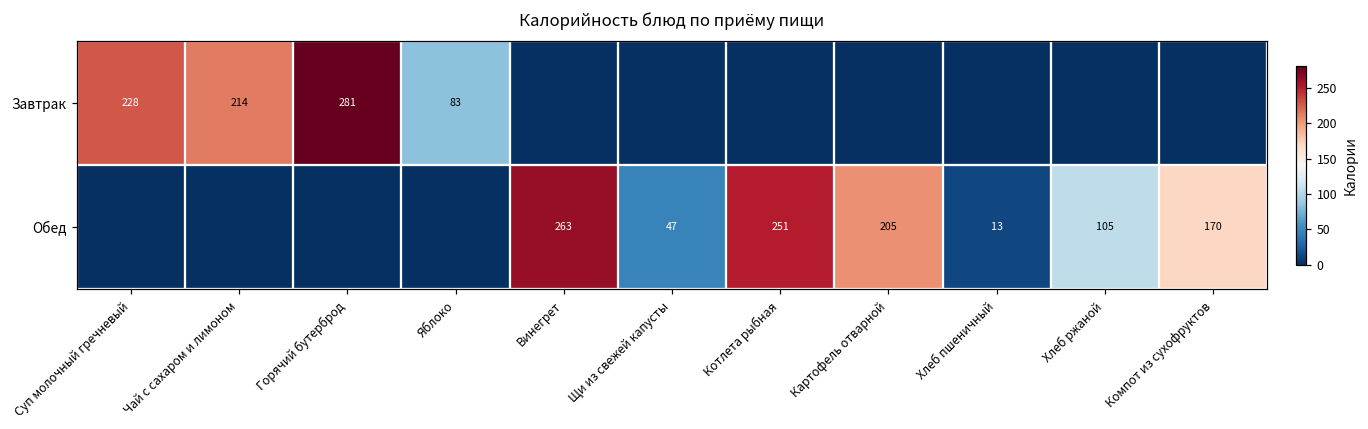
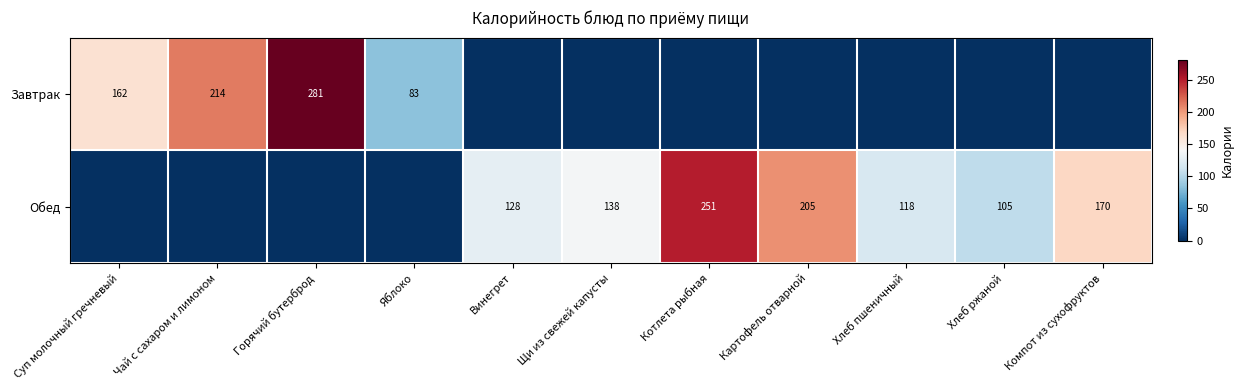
  {
    "Завтрак": {
-     "Суп молочный гречневый": 228,
+     "Суп молочный гречневый": 162,
      "Чай с сахаром и лимоном": 214,
      "Горячий бутерброд": 281,
      "Яблоко": 83
    },
    "Обед": {
-     "Винегрет": 263,
-     "Щи из свежей капусты": 47,
+     "Винегрет": 128,
+     "Щи из свежей капусты": 138,
      "Котлета рыбная": 251,
      "Картофель отварной": 205,
-     "Хлеб пшеничный": 13,
+     "Хлеб пшеничный": 118,
      "Хлеб ржаной": 105,
      "Компот из сухофруктов": 170
    }
  }
